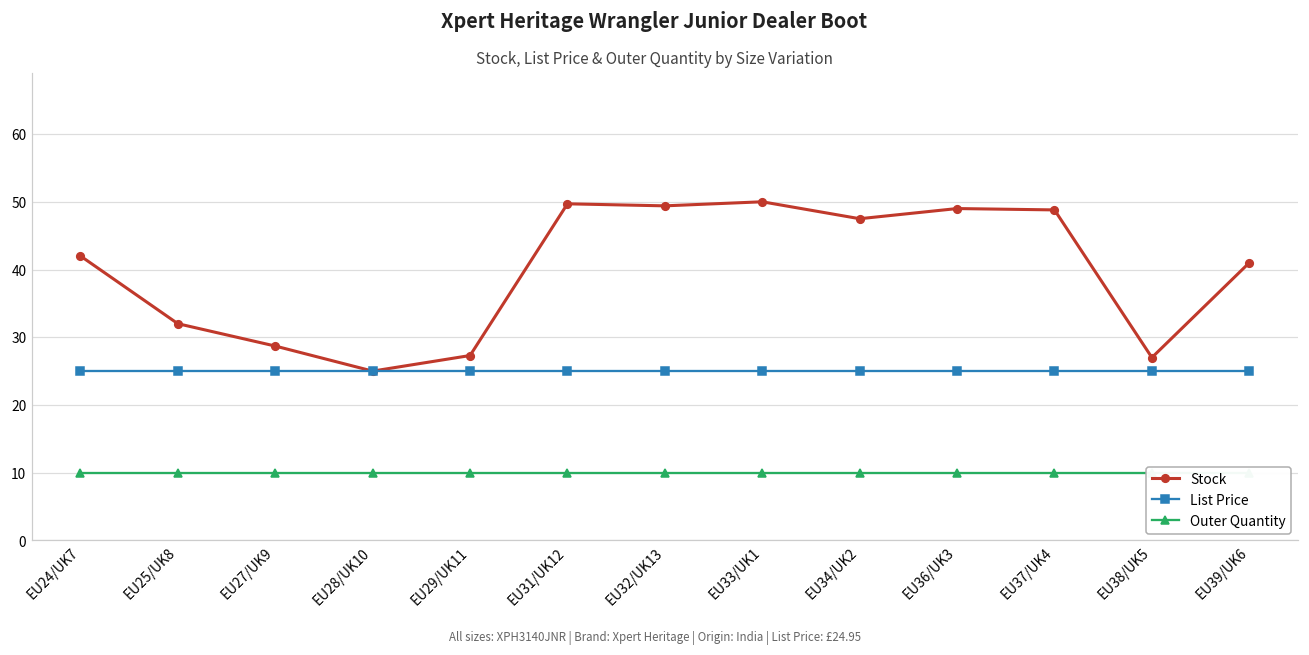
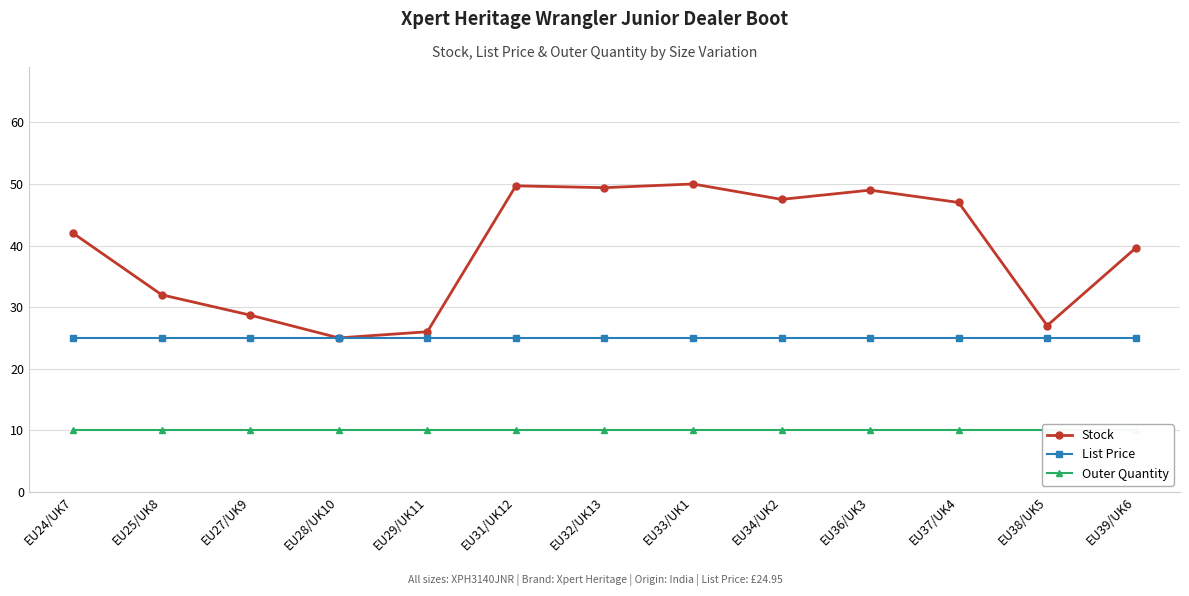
  {
    "Stock": {
      "EU24/UK7": 42,
      "EU25/UK8": 32,
      "EU27/UK9": 29,
-     "EU29/UK11": 27,
+     "EU29/UK11": 26,
      "EU31/UK12": 50,
      "EU32/UK13": 49,
      "EU33/UK1": 50,
      "EU34/UK2": 48,
      "EU36/UK3": 49,
-     "EU37/UK4": 49,
+     "EU37/UK4": 47,
      "EU38/UK5": 27,
-     "EU39/UK6": 41
+     "EU39/UK6": 40
    },
    "List Price": {
      "EU24/UK7": 25,
      "EU25/UK8": 25,
      "EU27/UK9": 25,
      "EU29/UK11": 25,
      "EU31/UK12": 25,
      "EU32/UK13": 25,
      "EU33/UK1": 25,
      "EU34/UK2": 25,
      "EU36/UK3": 25,
      "EU37/UK4": 25,
      "EU38/UK5": 25,
      "EU39/UK6": 25
    },
    "Outer Quantity": {
      "EU24/UK7": 10,
      "EU25/UK8": 10,
      "EU27/UK9": 10,
      "EU28/UK10": 10,
      "EU29/UK11": 10,
      "EU31/UK12": 10,
      "EU32/UK13": 10,
      "EU33/UK1": 10,
      "EU34/UK2": 10,
      "EU36/UK3": 10,
      "EU37/UK4": 10
    }
  }
